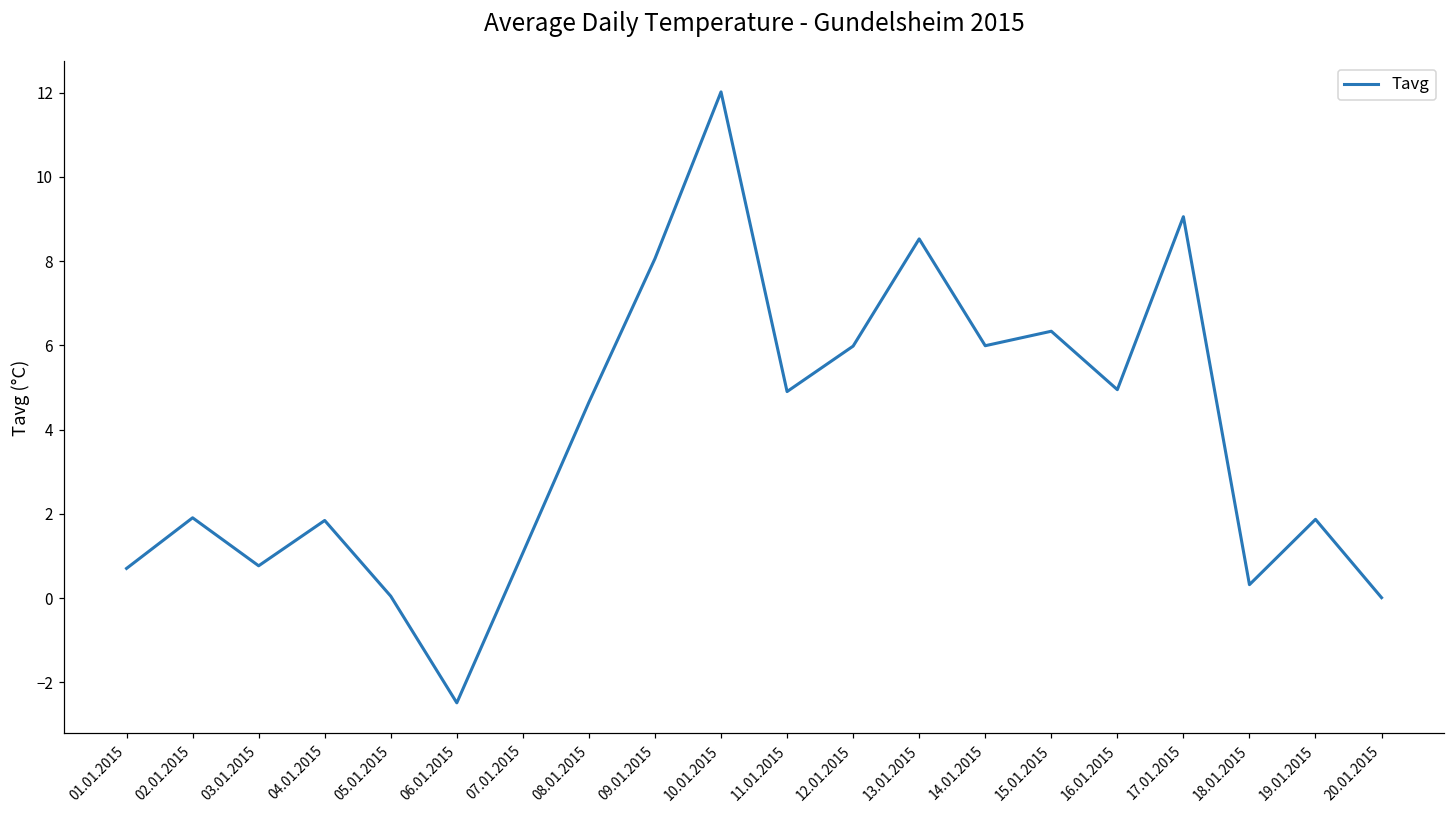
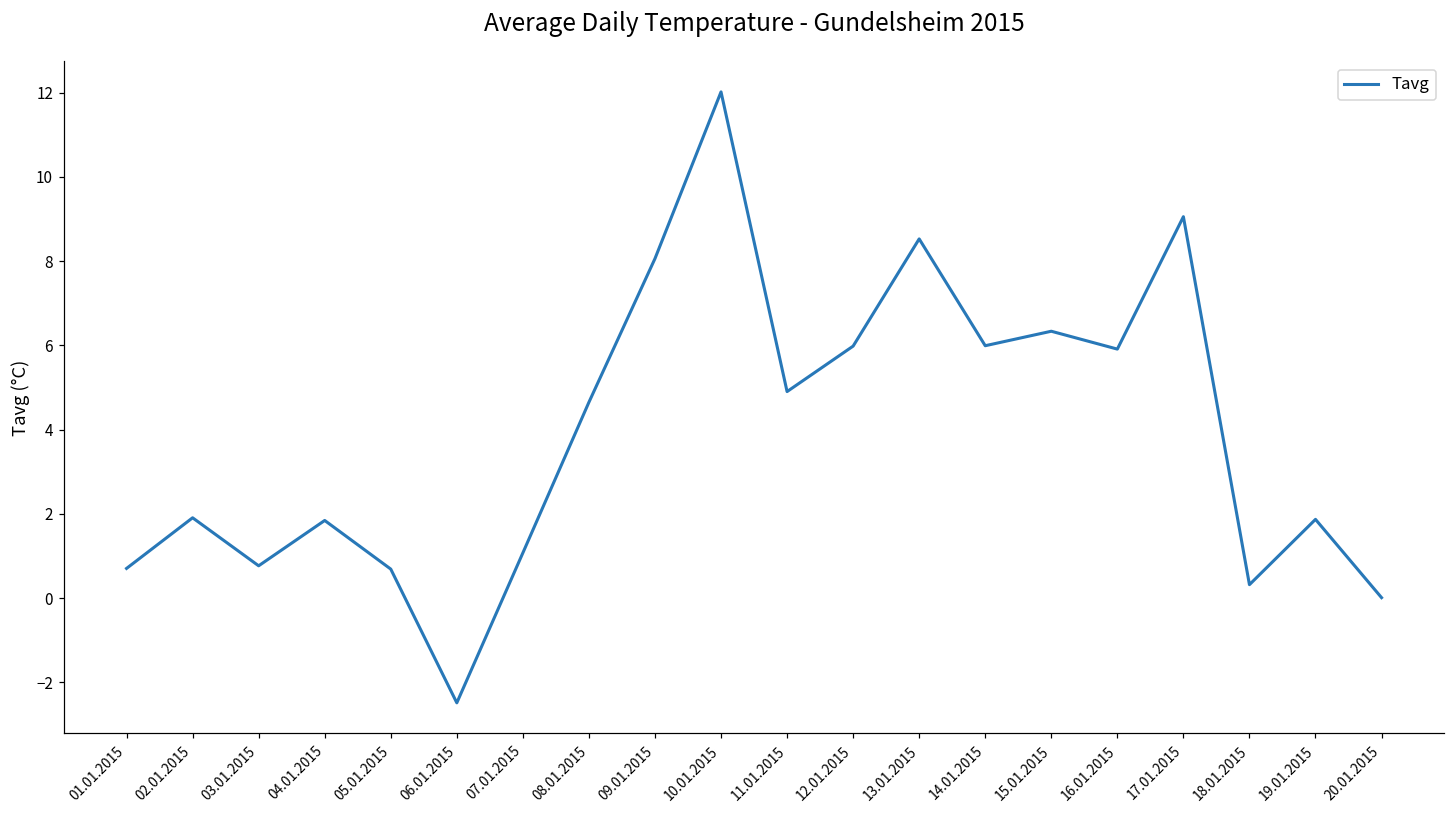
  {
    "01.01.2015": 0.7,
    "02.01.2015": 1.9,
    "03.01.2015": 0.8,
    "04.01.2015": 1.8,
-   "05.01.2015": 0.0,
+   "05.01.2015": 0.7,
    "06.01.2015": -2.5,
    "07.01.2015": 1.1,
    "08.01.2015": 4.7,
    "09.01.2015": 8.1,
    "10.01.2015": 12.0,
    "11.01.2015": 4.9,
    "12.01.2015": 6.0,
    "13.01.2015": 8.5,
    "14.01.2015": 6.0,
    "15.01.2015": 6.3,
-   "16.01.2015": 4.9,
+   "16.01.2015": 5.9,
    "17.01.2015": 9.1,
    "18.01.2015": 0.3,
    "19.01.2015": 1.9,
    "20.01.2015": 0.0
  }
